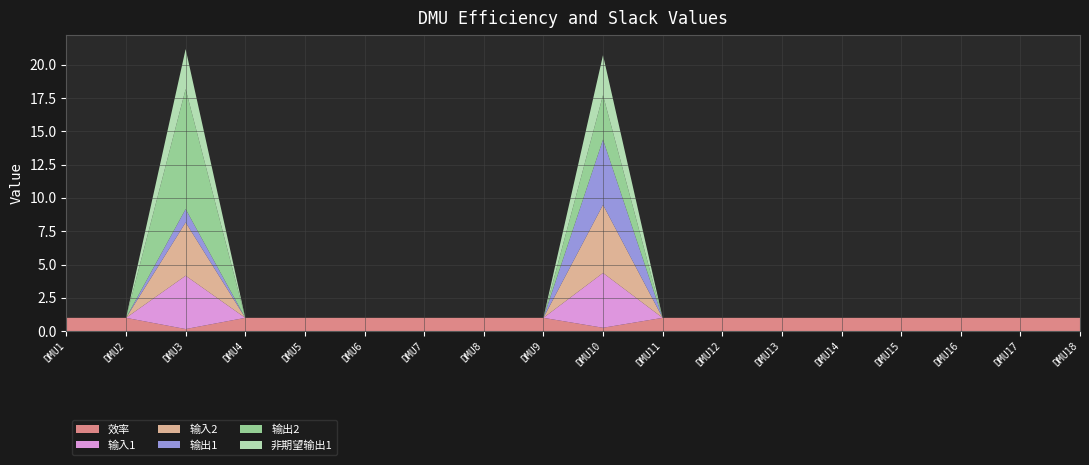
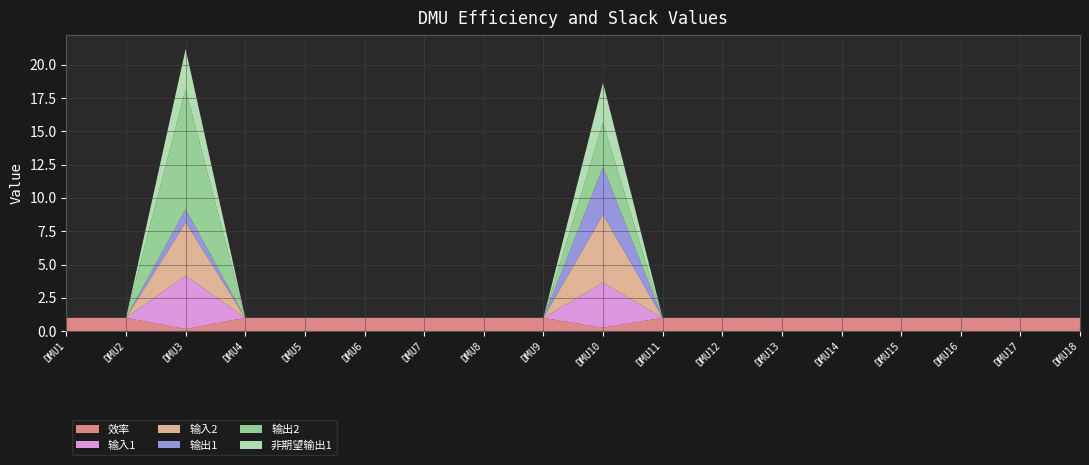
  {
    "输入1": {
      "DMU3": 4.0,
-     "DMU10": 4.1
+     "DMU10": 3.4
    },
    "输出1": {
      "DMU3": 1.0,
-     "DMU10": 4.9
+     "DMU10": 3.6
    }
  }
